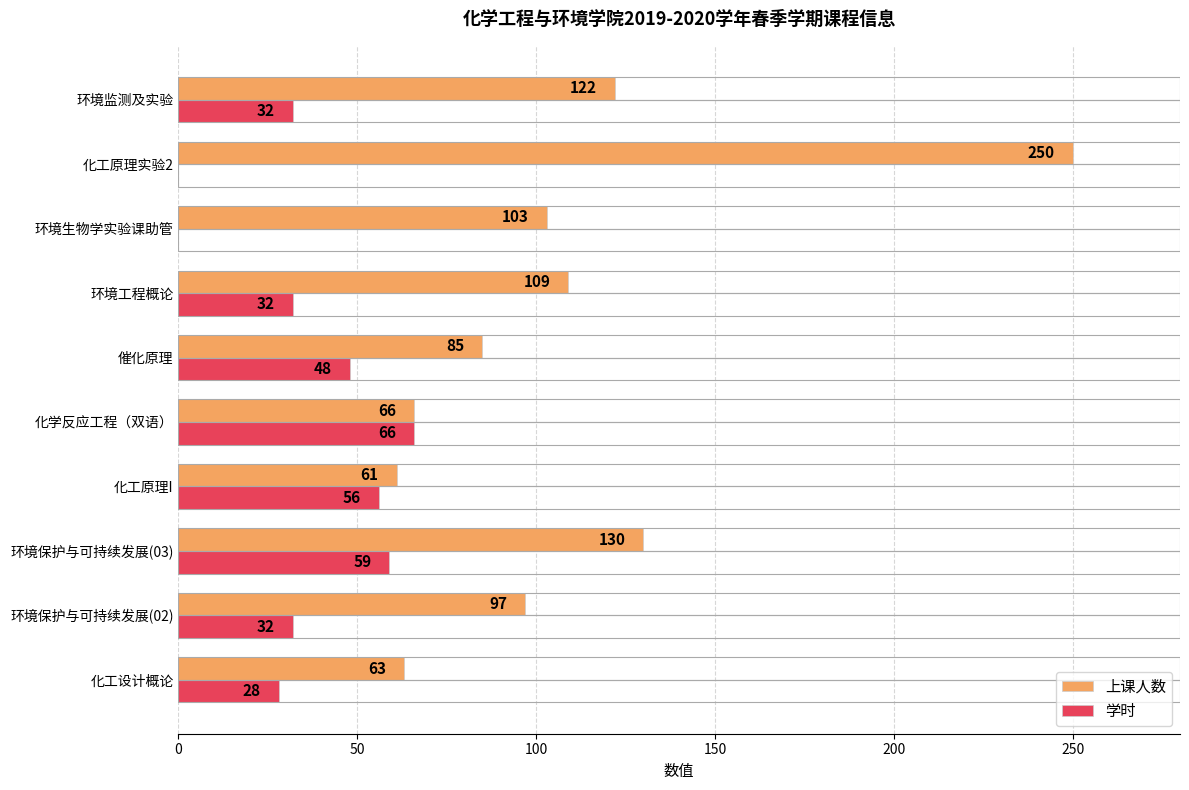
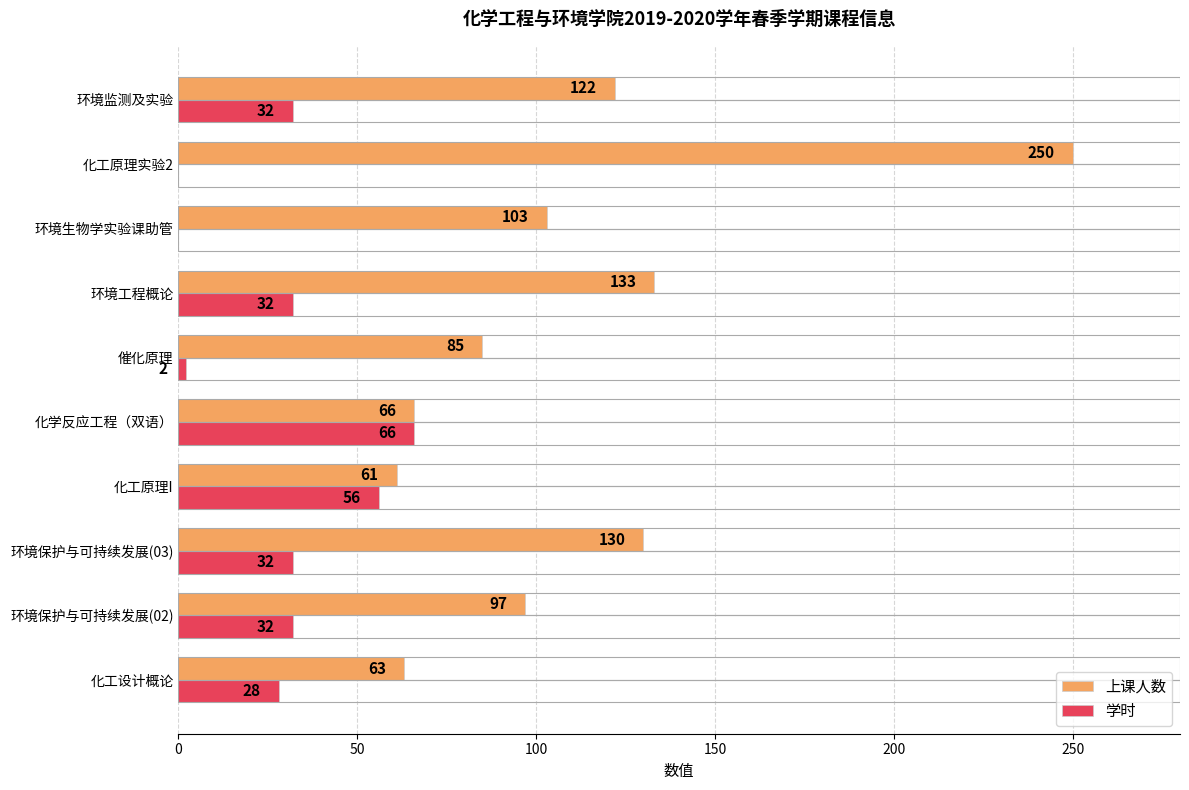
  {
    "上课人数": {
      "环境监测及实验": 122,
      "化工原理实验2": 250,
      "环境生物学实验课助管": 103,
-     "环境工程概论": 109,
+     "环境工程概论": 133,
      "催化原理": 85,
      "化学反应工程（双语）": 66,
      "化工原理I": 61,
      "环境保护与可持续发展(03)": 130,
      "环境保护与可持续发展(02)": 97,
      "化工设计概论": 63
    },
    "学时": {
      "环境监测及实验": 32,
      "环境工程概论": 32,
-     "催化原理": 48,
+     "催化原理": 2,
      "化学反应工程（双语）": 66,
      "化工原理I": 56,
-     "环境保护与可持续发展(03)": 59,
+     "环境保护与可持续发展(03)": 32,
      "环境保护与可持续发展(02)": 32,
      "化工设计概论": 28
    }
  }
